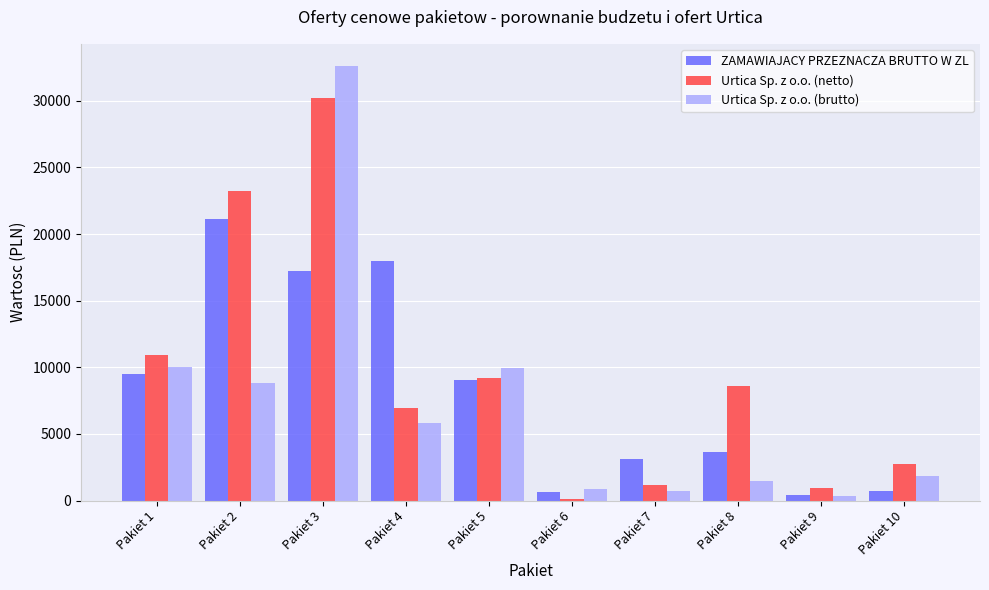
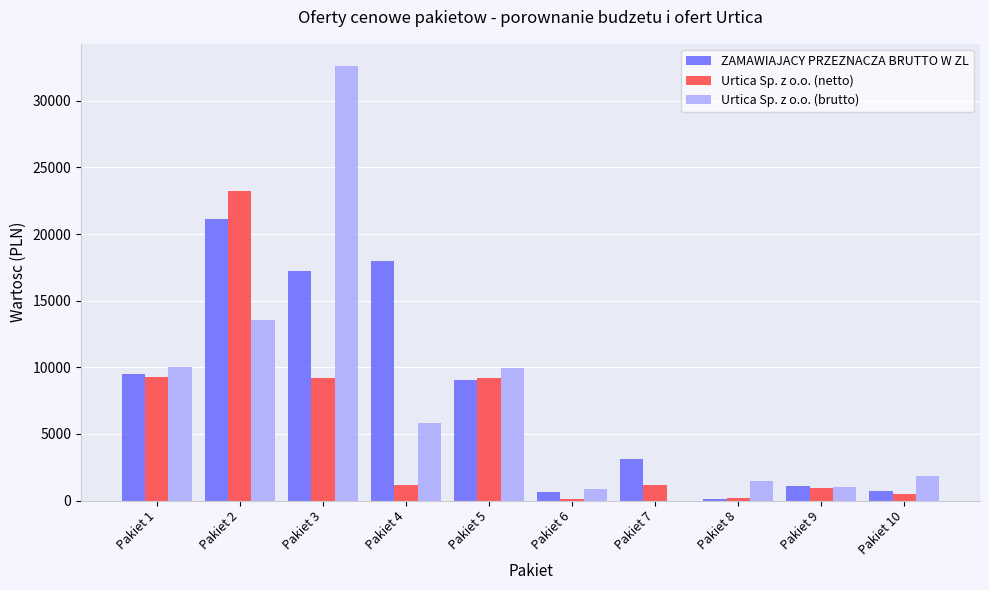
  {
    "ZAMAWIAJACY PRZEZNACZA BRUTTO W ZL": {
      "Pakiet 1": 9500,
      "Pakiet 2": 21200,
      "Pakiet 3": 17200,
      "Pakiet 4": 18000,
      "Pakiet 5": 9000,
      "Pakiet 6": 600,
      "Pakiet 7": 3100,
-     "Pakiet 8": 3600,
-     "Pakiet 9": 400,
+     "Pakiet 8": 100,
+     "Pakiet 9": 1100,
      "Pakiet 10": 700
    },
    "Urtica Sp. z o.o. (netto)": {
-     "Pakiet 1": 10900,
+     "Pakiet 1": 9300,
      "Pakiet 2": 23200,
-     "Pakiet 3": 30200,
-     "Pakiet 4": 6900,
+     "Pakiet 3": 9200,
+     "Pakiet 4": 1100,
      "Pakiet 5": 9200,
      "Pakiet 7": 1100,
-     "Pakiet 8": 8600,
+     "Pakiet 8": 200,
      "Pakiet 9": 1000,
-     "Pakiet 10": 2700
+     "Pakiet 10": 500
    },
    "Urtica Sp. z o.o. (brutto)": {
      "Pakiet 1": 10000,
-     "Pakiet 2": 8800,
+     "Pakiet 2": 13500,
      "Pakiet 3": 32600,
      "Pakiet 4": 5800,
      "Pakiet 5": 9900,
      "Pakiet 6": 800,
-     "Pakiet 7": 700,
+     "Pakiet 7": 0,
      "Pakiet 8": 1500,
-     "Pakiet 9": 400,
+     "Pakiet 9": 1100,
      "Pakiet 10": 1900
    }
  }
